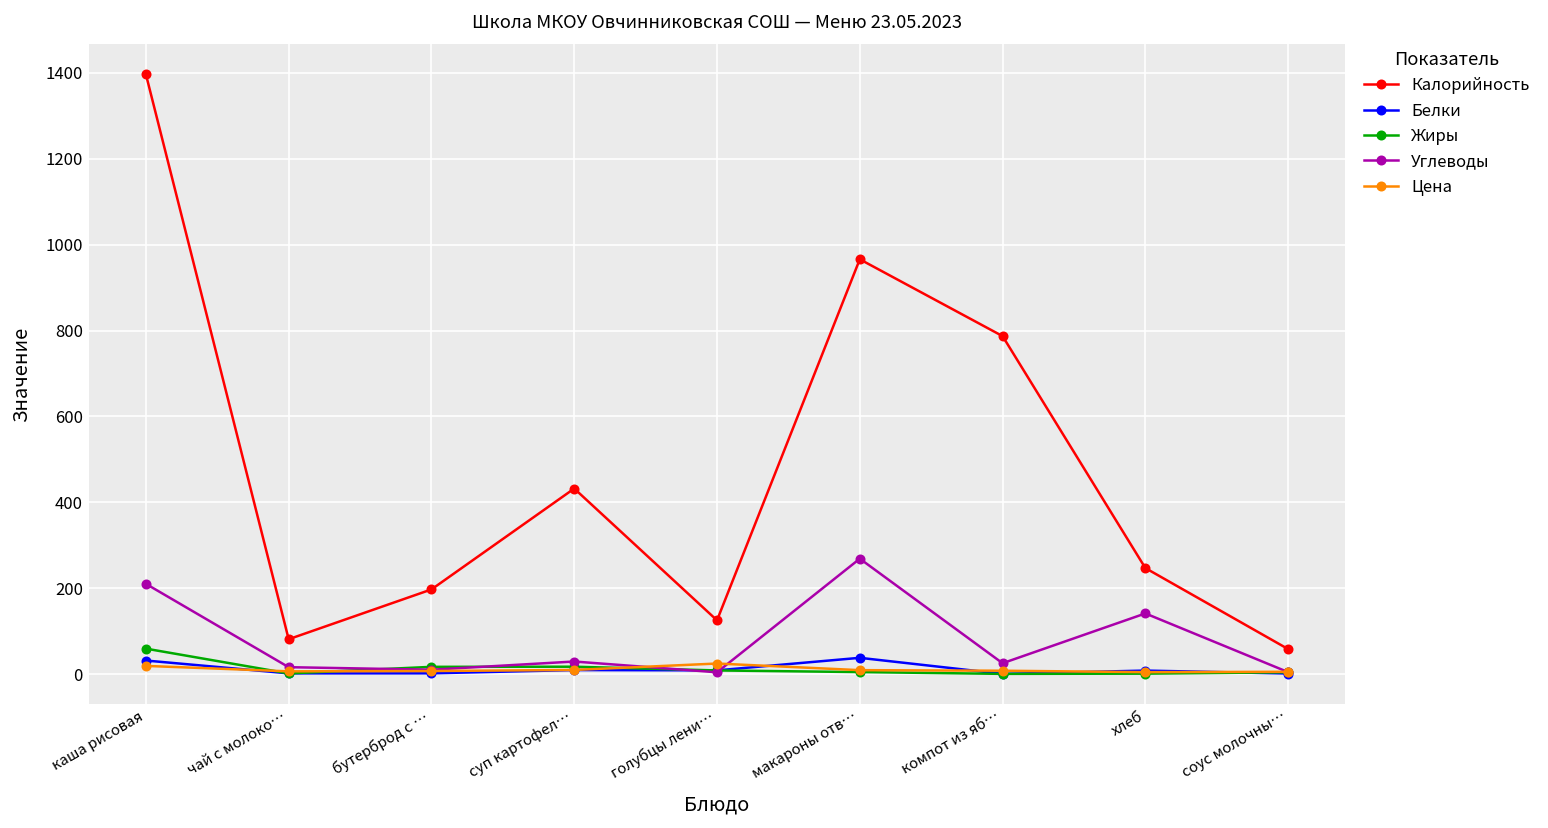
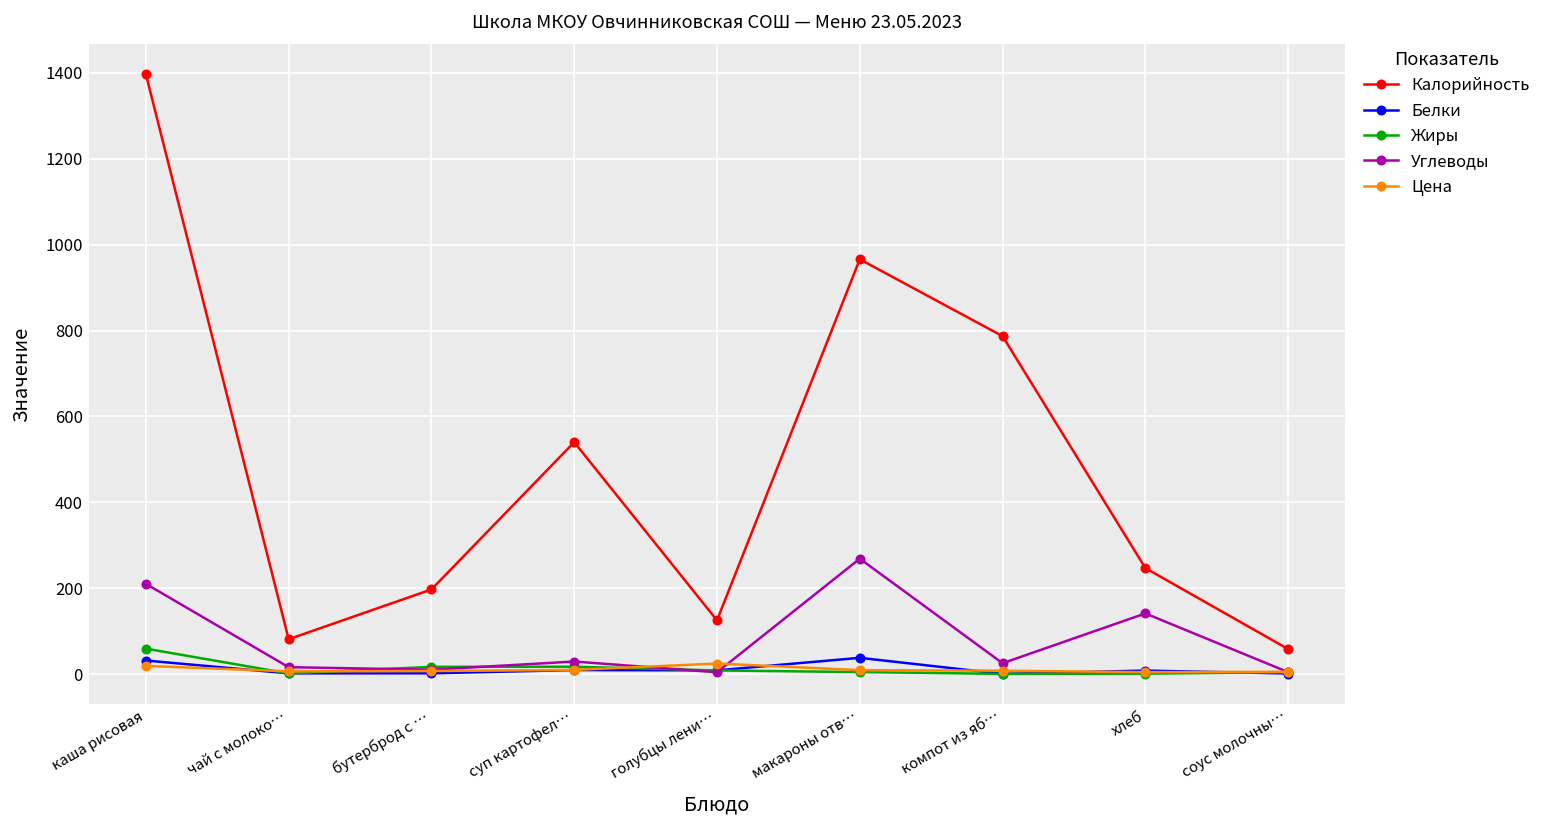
  {
    "Калорийность": {
      "каша рисовая": 1400,
      "чай с молоко…": 80,
      "бутерброд с …": 200,
-     "суп картофел…": 430,
+     "суп картофел…": 540,
      "голубцы лени…": 130,
      "макароны отв…": 970,
      "компот из яб…": 790,
      "хлеб": 250,
      "соус молочны…": 60
    },
    "Белки": {
      "каша рисовая": 30,
      "макароны отв…": 40
    },
    "Жиры": {
      "каша рисовая": 60,
      "суп картофел…": 20
    },
    "Углеводы": {
      "каша рисовая": 210,
      "чай с молоко…": 20,
      "суп картофел…": 30,
      "макароны отв…": 270,
      "компот из яб…": 30,
      "хлеб": 140
    },
    "Цена": {
      "каша рисовая": 20,
      "голубцы лени…": 20,
      "компот из яб…": 10
    }
  }
